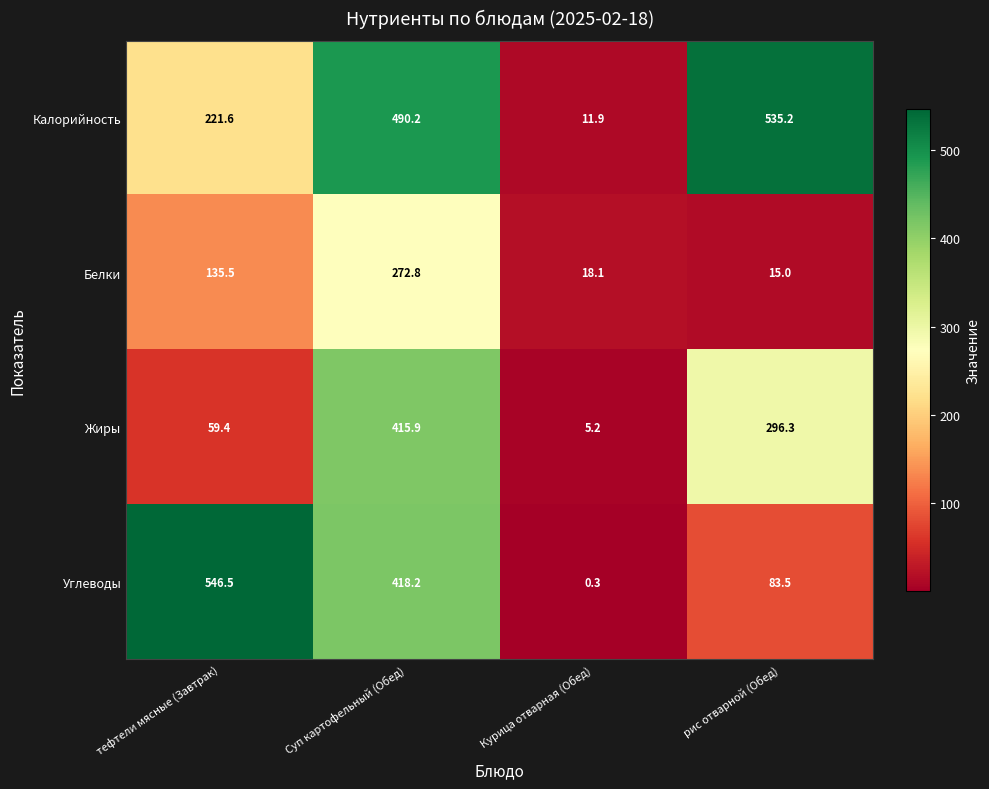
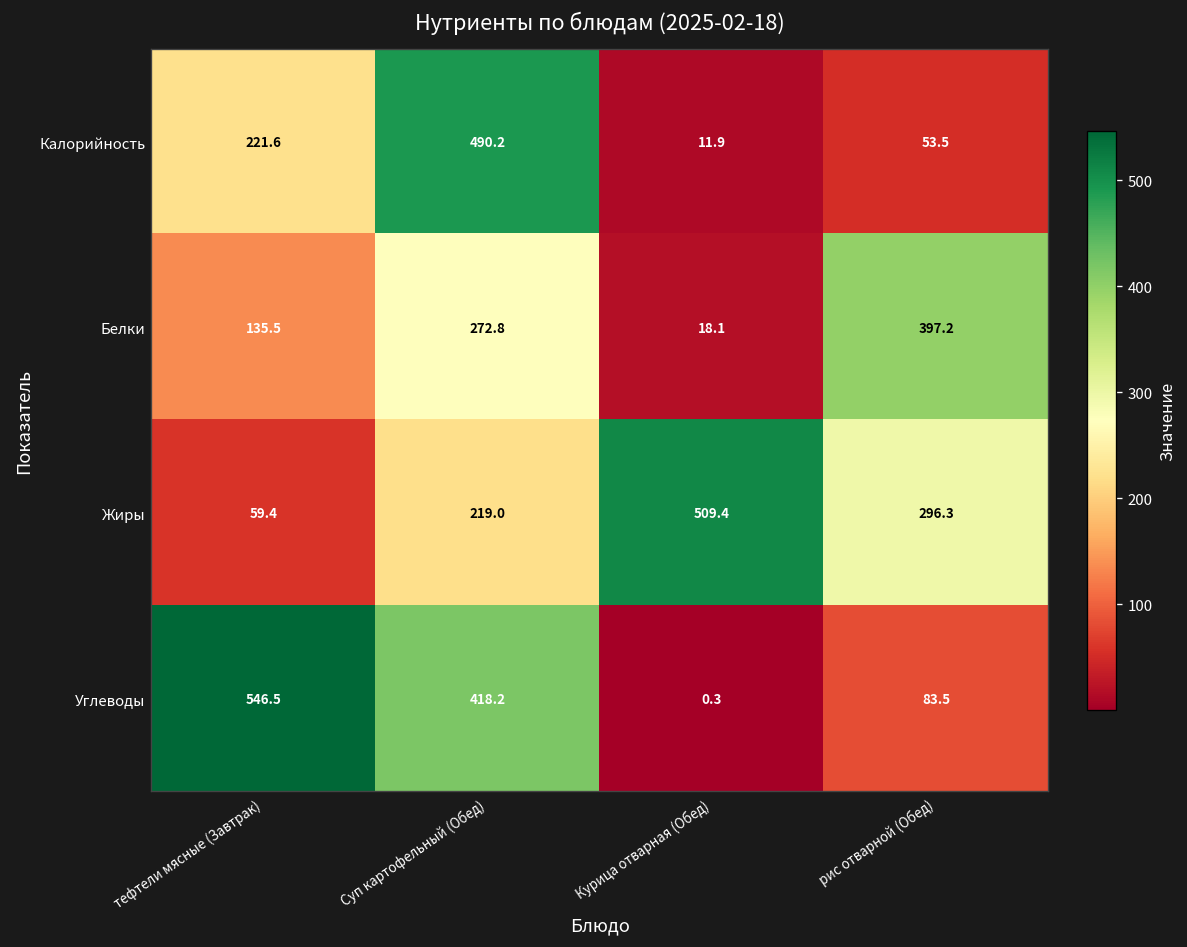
  {
    "Калорийность": {
      "тефтели мясные (Завтрак)": 221.6,
      "Суп картофельный (Обед)": 490.2,
      "Курица отварная (Обед)": 11.9,
-     "рис отварной (Обед)": 535.2
+     "рис отварной (Обед)": 53.5
    },
    "Белки": {
      "тефтели мясные (Завтрак)": 135.5,
      "Суп картофельный (Обед)": 272.8,
      "Курица отварная (Обед)": 18.1,
-     "рис отварной (Обед)": 15.0
+     "рис отварной (Обед)": 397.2
    },
    "Жиры": {
      "тефтели мясные (Завтрак)": 59.4,
-     "Суп картофельный (Обед)": 415.9,
-     "Курица отварная (Обед)": 5.2,
+     "Суп картофельный (Обед)": 219.0,
+     "Курица отварная (Обед)": 509.4,
      "рис отварной (Обед)": 296.3
    },
    "Углеводы": {
      "тефтели мясные (Завтрак)": 546.5,
      "Суп картофельный (Обед)": 418.2,
      "Курица отварная (Обед)": 0.3,
      "рис отварной (Обед)": 83.5
    }
  }
